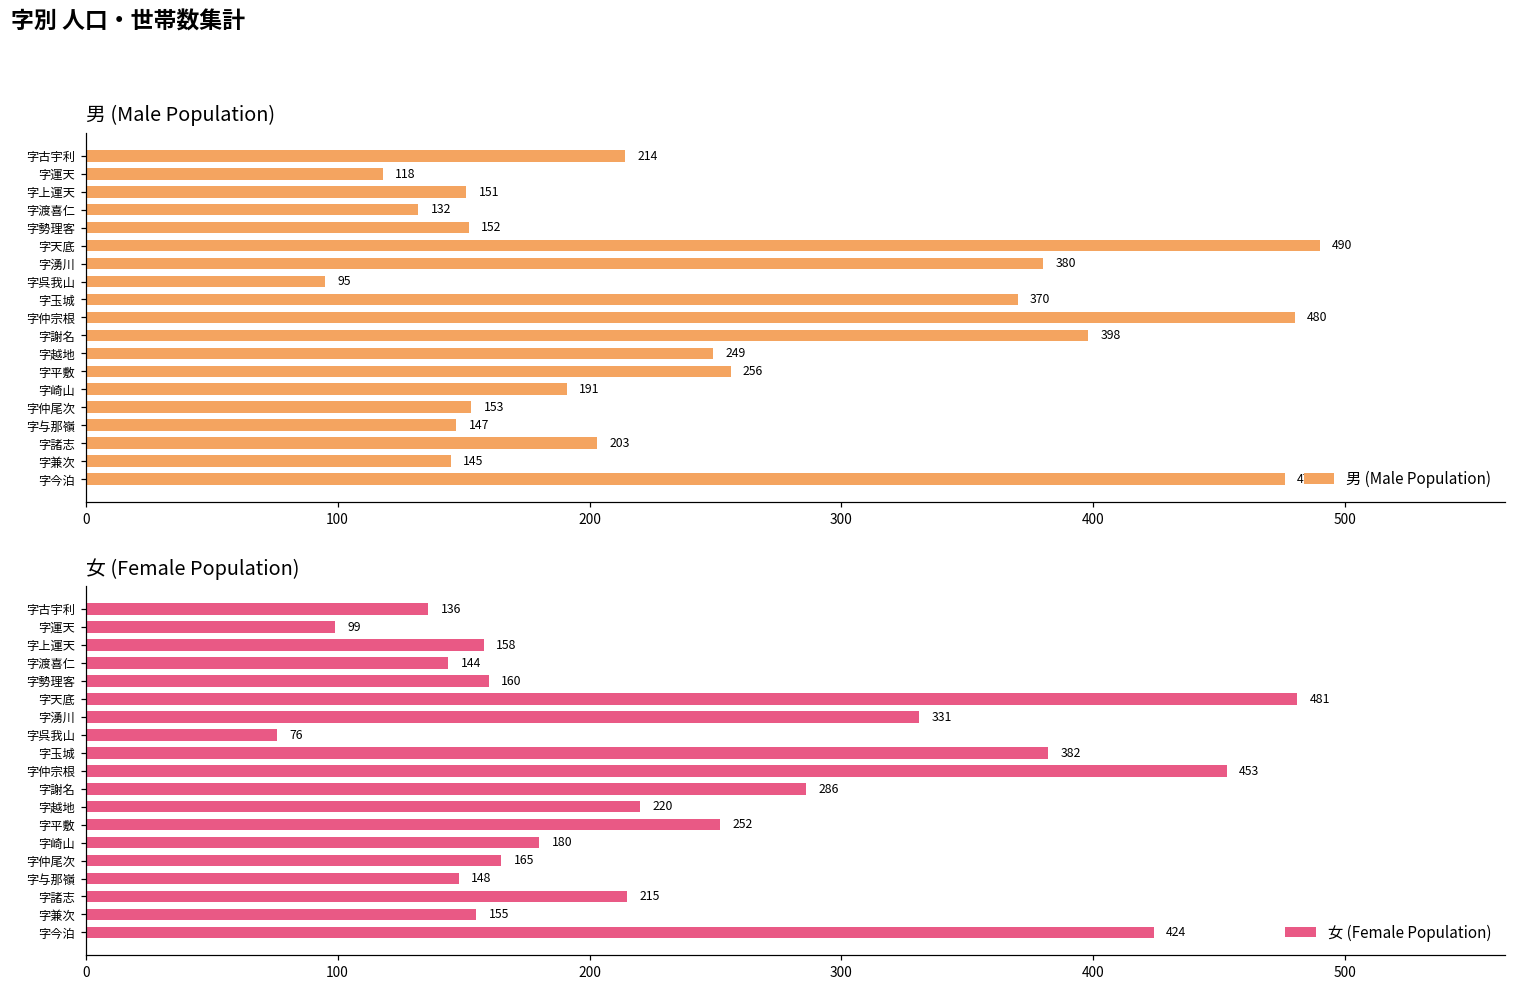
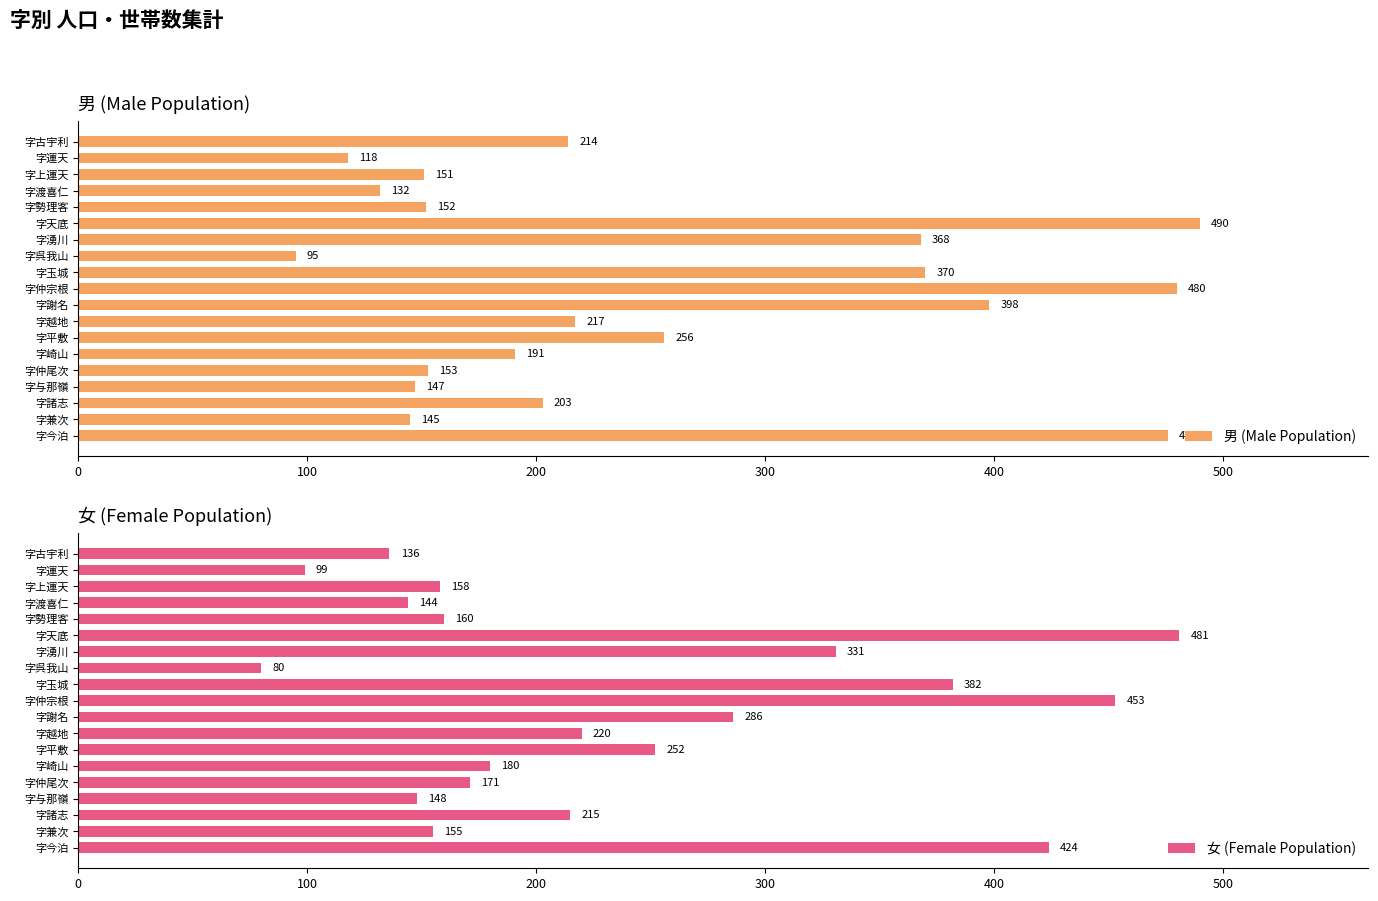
  {
    "男 (Male Population)": {
      "字古宇利": 214,
      "字運天": 118,
      "字上運天": 151,
      "字渡喜仁": 132,
      "字勢理客": 152,
      "字天底": 490,
-     "字湧川": 380,
+     "字湧川": 368,
      "字呉我山": 95,
      "字玉城": 370,
      "字仲宗根": 480,
      "字謝名": 398,
-     "字越地": 249,
+     "字越地": 217,
      "字平敷": 256,
      "字崎山": 191,
      "字仲尾次": 153,
      "字与那嶺": 147,
      "字諸志": 203,
      "字兼次": 145,
      "字今泊": 476
    },
    "女 (Female Population)": {
      "字古宇利": 136,
      "字運天": 99,
      "字上運天": 158,
      "字渡喜仁": 144,
      "字勢理客": 160,
      "字天底": 481,
      "字湧川": 331,
-     "字呉我山": 76,
+     "字呉我山": 80,
      "字玉城": 382,
      "字仲宗根": 453,
      "字謝名": 286,
      "字越地": 220,
      "字平敷": 252,
      "字崎山": 180,
-     "字仲尾次": 165,
+     "字仲尾次": 171,
      "字与那嶺": 148,
      "字諸志": 215,
      "字兼次": 155,
      "字今泊": 424
    }
  }
